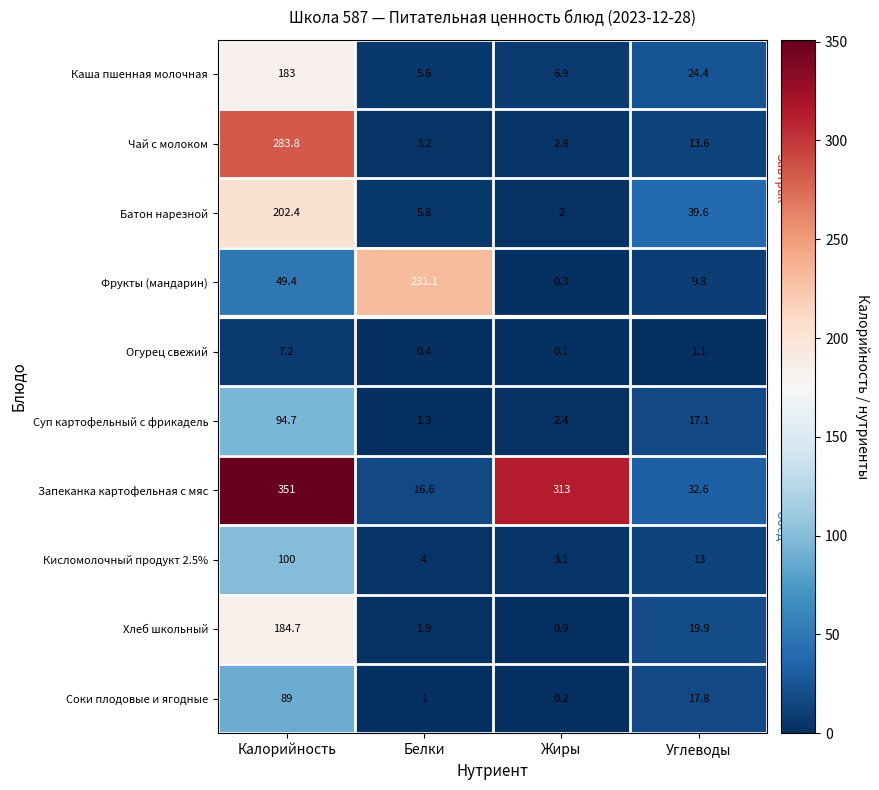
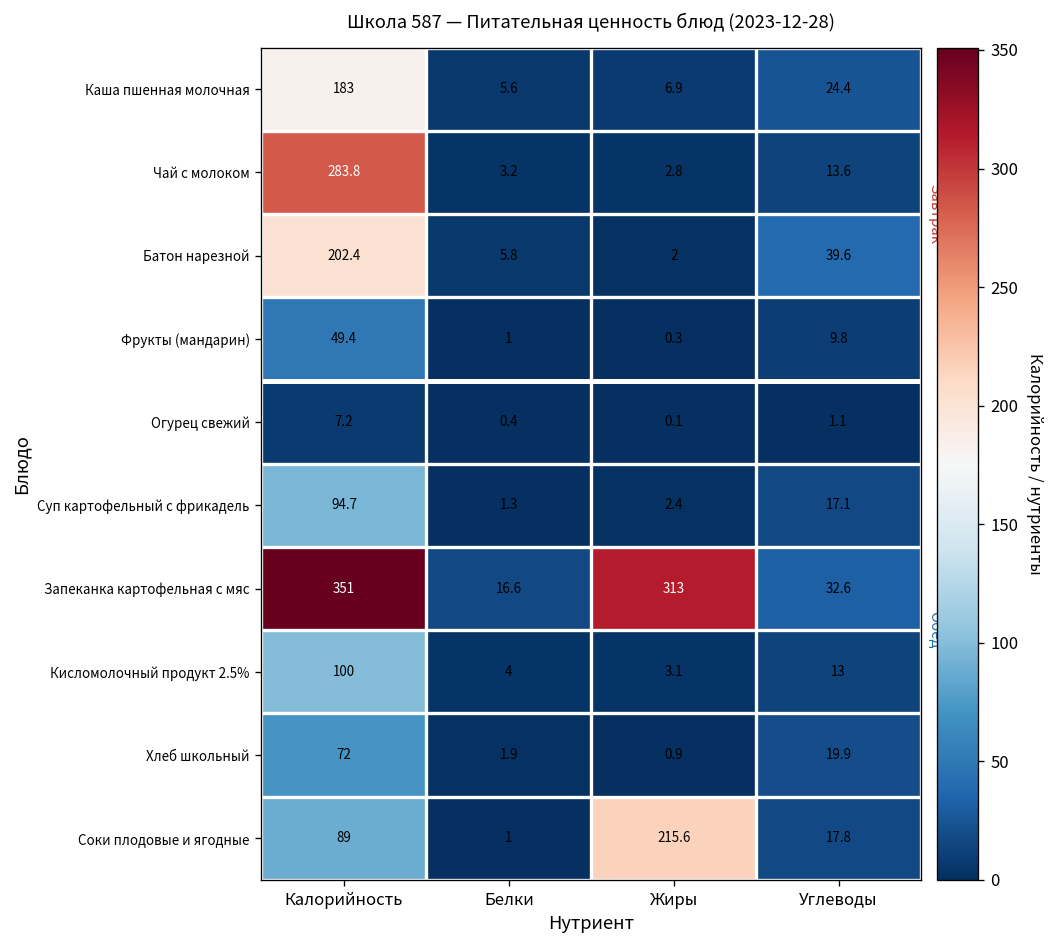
  {
    "Каша пшенная молочная": {
      "Калорийность": 183,
      "Белки": 5.6,
      "Жиры": 6.9,
      "Углеводы": 24.4
    },
    "Чай с молоком": {
      "Калорийность": 283.8,
      "Белки": 3.2,
      "Жиры": 2.8,
      "Углеводы": 13.6
    },
    "Батон нарезной": {
      "Калорийность": 202.4,
      "Белки": 5.8,
      "Жиры": 2,
      "Углеводы": 39.6
    },
    "Фрукты (мандарин)": {
      "Калорийность": 49.4,
-     "Белки": 231.1,
+     "Белки": 1,
      "Жиры": 0.3,
      "Углеводы": 9.8
    },
    "Огурец свежий": {
      "Калорийность": 7.2,
      "Белки": 0.4,
      "Жиры": 0.1,
      "Углеводы": 1.1
    },
    "Суп картофельный с фрикадель": {
      "Калорийность": 94.7,
      "Белки": 1.3,
      "Жиры": 2.4,
      "Углеводы": 17.1
    },
    "Запеканка картофельная с мяс": {
      "Калорийность": 351,
      "Белки": 16.6,
      "Жиры": 313,
      "Углеводы": 32.6
    },
    "Кисломолочный продукт 2.5%": {
      "Калорийность": 100,
      "Белки": 4,
      "Жиры": 3.1,
      "Углеводы": 13
    },
    "Хлеб школьный": {
-     "Калорийность": 184.7,
+     "Калорийность": 72,
      "Белки": 1.9,
      "Жиры": 0.9,
      "Углеводы": 19.9
    },
    "Соки плодовые и ягодные": {
      "Калорийность": 89,
      "Белки": 1,
-     "Жиры": 0.2,
+     "Жиры": 215.6,
      "Углеводы": 17.8
    }
  }
